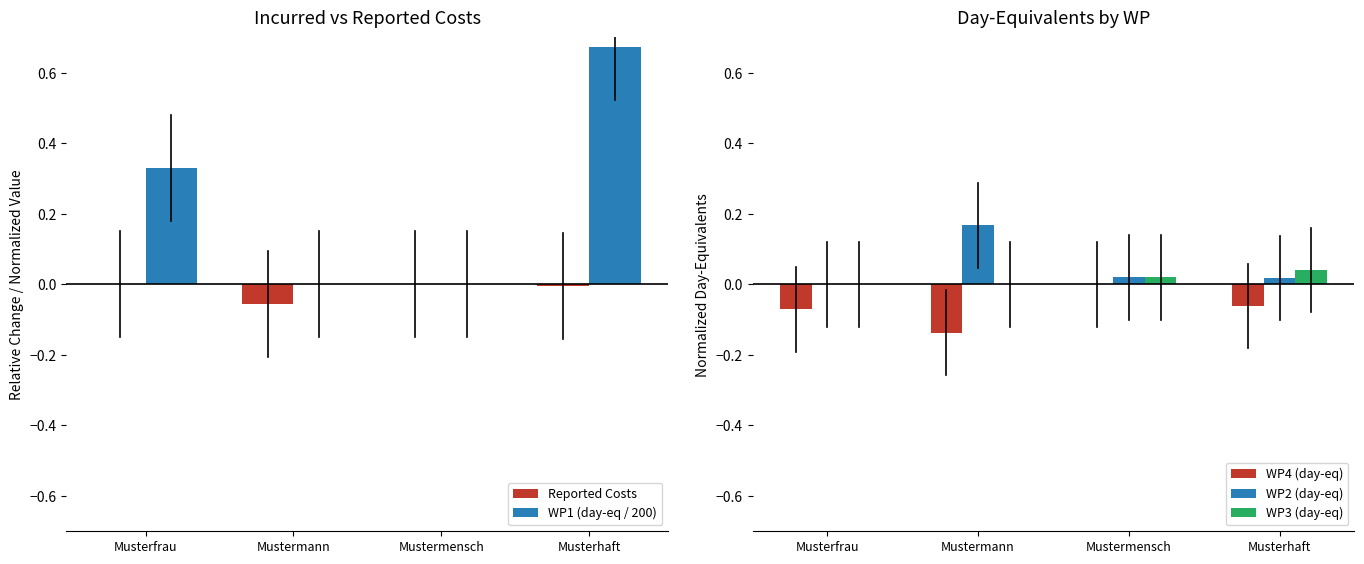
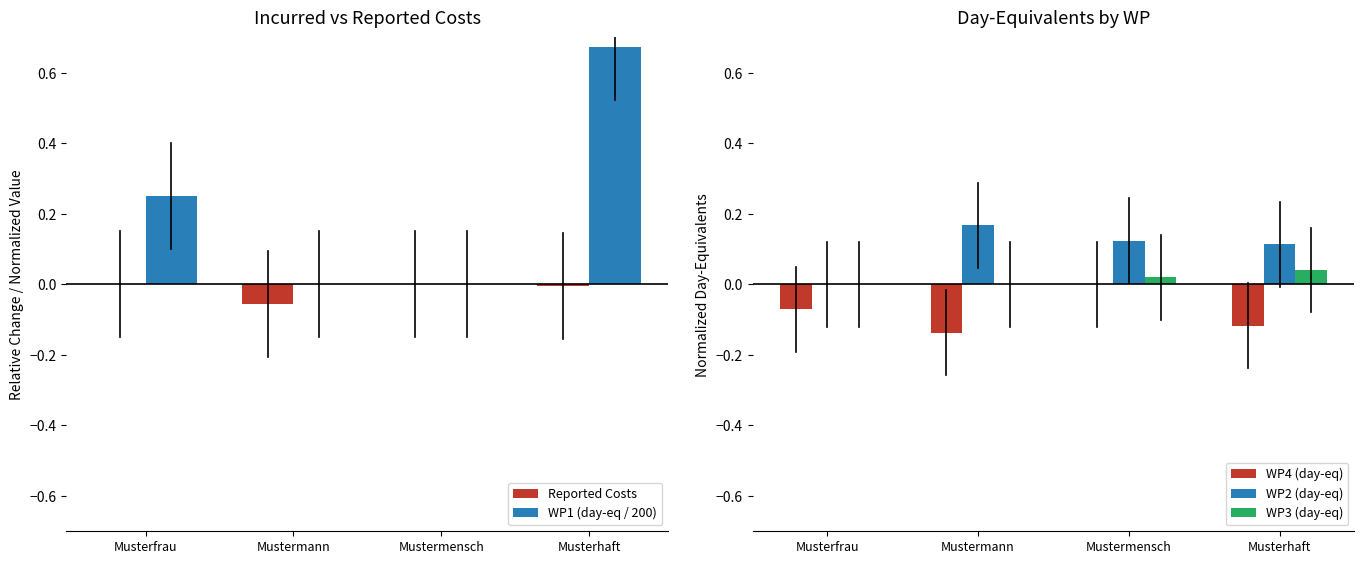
  {
    "Incurred vs Reported Costs": {
      "Reported Costs": {
        "Musterfrau": 0.00,
        "Mustermann": -0.06,
        "Mustermensch": 0.00
      },
      "WP1 (day-eq / 200)": {
-       "Musterfrau": 0.33,
+       "Musterfrau": 0.25,
        "Mustermann": 0.00,
        "Mustermensch": 0.00,
        "Musterhaft": 0.67
      }
    },
    "Day-Equivalents by WP": {
      "WP4 (day-eq)": {
        "Musterfrau": -0.07,
        "Mustermann": -0.14,
        "Mustermensch": 0.00,
-       "Musterhaft": -0.06
+       "Musterhaft": -0.12
      },
      "WP2 (day-eq)": {
        "Musterfrau": 0.00,
        "Mustermann": 0.17,
-       "Mustermensch": 0.02,
-       "Musterhaft": 0.02
+       "Mustermensch": 0.12,
+       "Musterhaft": 0.11
      },
      "WP3 (day-eq)": {
        "Musterfrau": 0.00,
        "Mustermann": 0.00,
        "Mustermensch": 0.02,
        "Musterhaft": 0.04
      }
    }
  }
